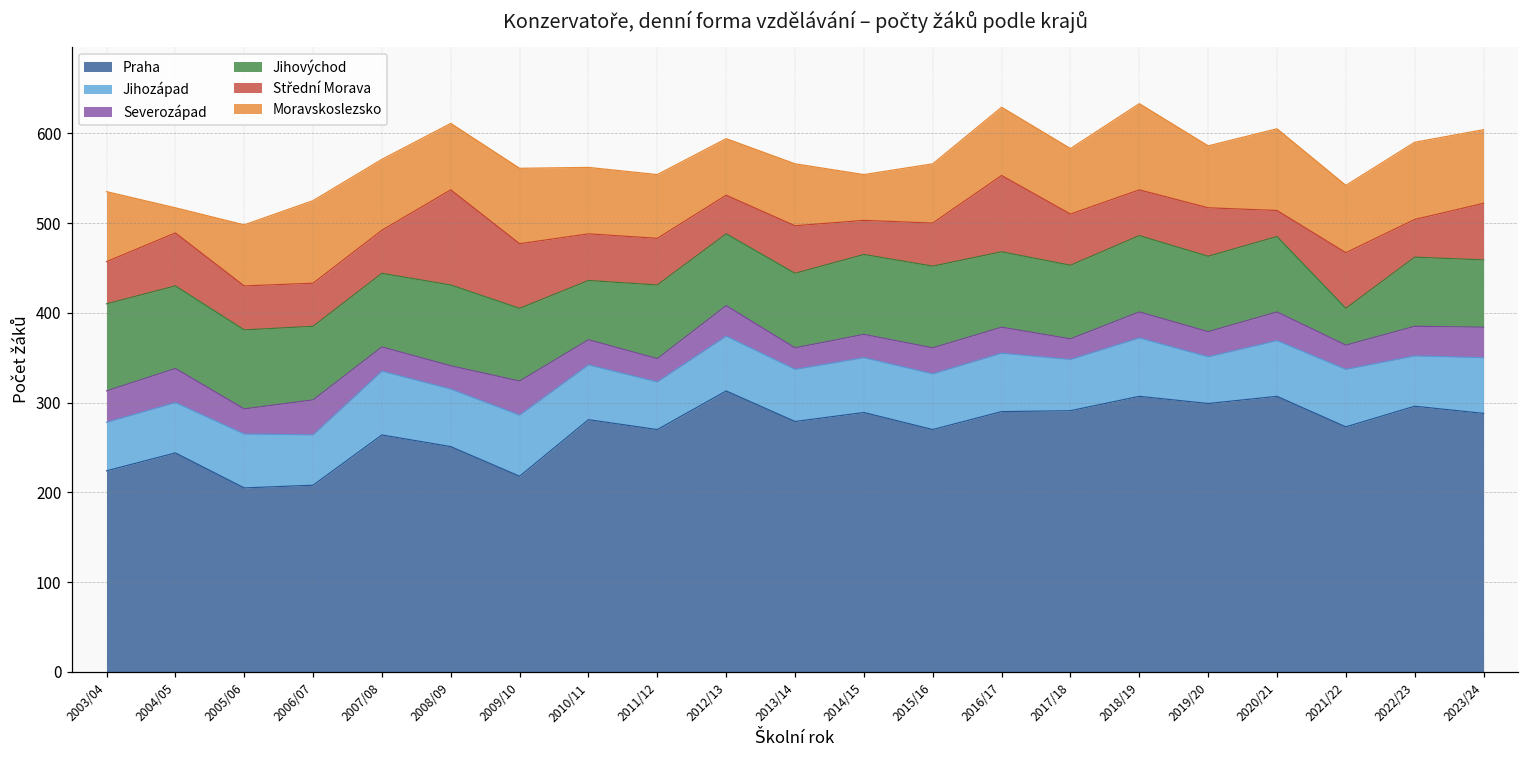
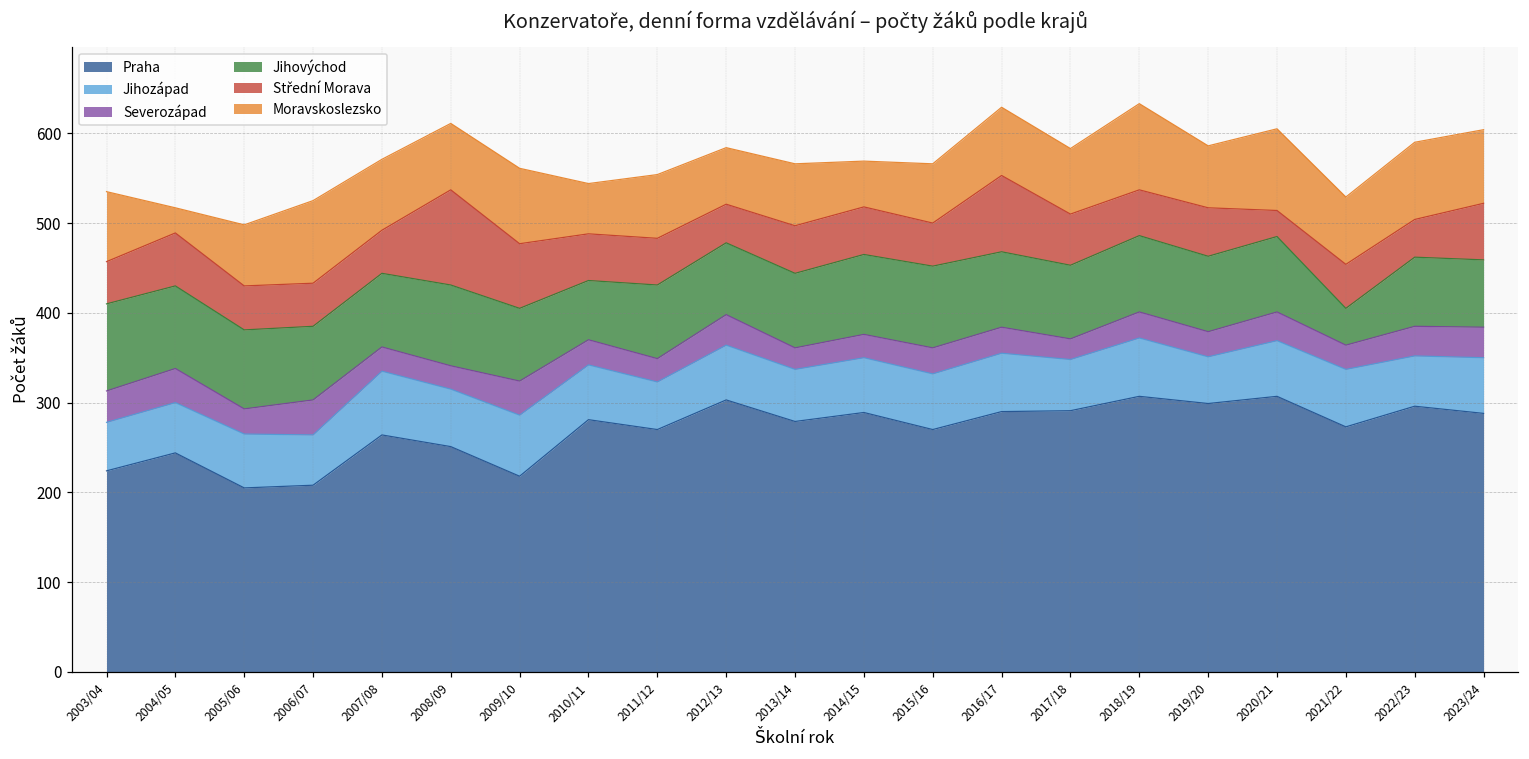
  {
    "Praha": {
      "2003/04": 220,
      "2004/05": 240,
      "2005/06": 210,
      "2006/07": 210,
      "2007/08": 260,
      "2008/09": 250,
      "2009/10": 220,
      "2010/11": 280,
      "2011/12": 270,
-     "2012/13": 310,
+     "2012/13": 300,
      "2013/14": 280,
      "2014/15": 290,
      "2015/16": 270,
      "2016/17": 290,
      "2017/18": 290,
      "2018/19": 310,
      "2019/20": 300,
      "2020/21": 310,
      "2021/22": 270,
      "2022/23": 300,
      "2023/24": 290
    },
    "Jihozápad": {
      "2003/04": 50,
      "2004/05": 60,
      "2005/06": 60,
      "2006/07": 60,
      "2007/08": 70,
      "2008/09": 60,
      "2009/10": 70,
      "2010/11": 60,
      "2011/12": 50,
      "2012/13": 60,
      "2013/14": 60,
      "2014/15": 60,
      "2015/16": 60,
      "2016/17": 70,
      "2017/18": 60,
      "2018/19": 70,
      "2019/20": 50,
      "2020/21": 60,
      "2021/22": 60,
      "2022/23": 60,
      "2023/24": 60
    },
    "Severozápad": {
      "2003/04": 40,
      "2004/05": 40,
      "2005/06": 30,
      "2006/07": 40,
      "2007/08": 30,
      "2008/09": 30,
      "2009/10": 40,
      "2010/11": 30,
      "2011/12": 30,
      "2012/13": 30,
      "2013/14": 20,
      "2014/15": 30,
      "2015/16": 30,
      "2016/17": 30,
      "2017/18": 20,
      "2018/19": 30,
      "2019/20": 30,
      "2020/21": 30,
      "2021/22": 30,
      "2022/23": 30,
      "2023/24": 30
    },
    "Jihovýchod": {
      "2003/04": 100,
      "2004/05": 90,
      "2005/06": 90,
      "2006/07": 80,
      "2007/08": 80,
      "2008/09": 90,
      "2009/10": 80,
      "2010/11": 70,
      "2011/12": 80,
      "2012/13": 80,
      "2013/14": 80,
      "2014/15": 90,
      "2015/16": 90,
      "2016/17": 80,
      "2017/18": 80,
      "2018/19": 90,
      "2019/20": 80,
      "2020/21": 80,
      "2021/22": 40,
      "2022/23": 80,
      "2023/24": 80
    },
    "Střední Morava": {
      "2003/04": 50,
      "2004/05": 60,
      "2005/06": 50,
      "2006/07": 50,
      "2007/08": 50,
      "2008/09": 110,
      "2009/10": 70,
      "2010/11": 50,
      "2011/12": 50,
      "2012/13": 40,
      "2013/14": 50,
-     "2014/15": 40,
+     "2014/15": 50,
      "2015/16": 50,
      "2016/17": 90,
      "2017/18": 60,
      "2018/19": 50,
      "2019/20": 50,
      "2020/21": 30,
-     "2021/22": 60,
+     "2021/22": 50,
      "2022/23": 40,
      "2023/24": 60
    },
    "Moravskoslezsko": {
      "2003/04": 80,
      "2004/05": 30,
      "2005/06": 70,
      "2006/07": 90,
      "2007/08": 80,
      "2008/09": 70,
      "2009/10": 80,
-     "2010/11": 70,
+     "2010/11": 60,
      "2011/12": 70,
      "2012/13": 60,
      "2013/14": 70,
      "2014/15": 50,
      "2015/16": 70,
      "2016/17": 80,
      "2017/18": 70,
      "2018/19": 100,
      "2019/20": 70,
      "2020/21": 90,
      "2021/22": 80,
      "2022/23": 90,
      "2023/24": 80
    }
  }
